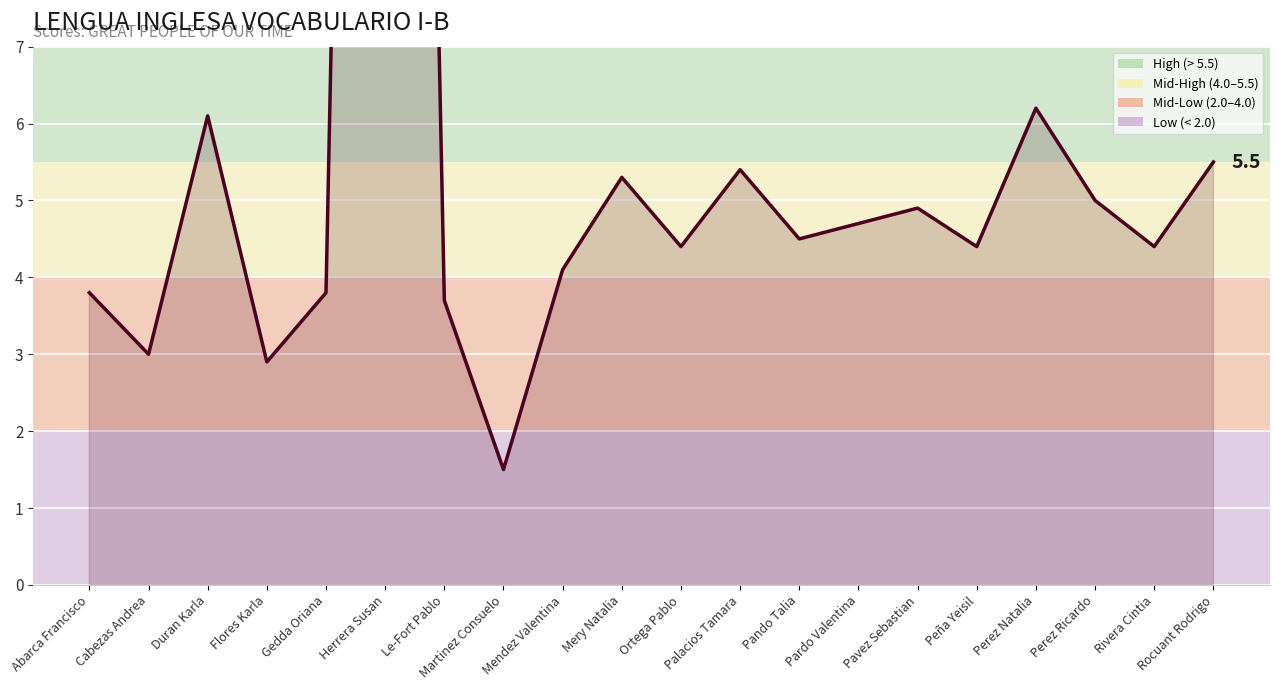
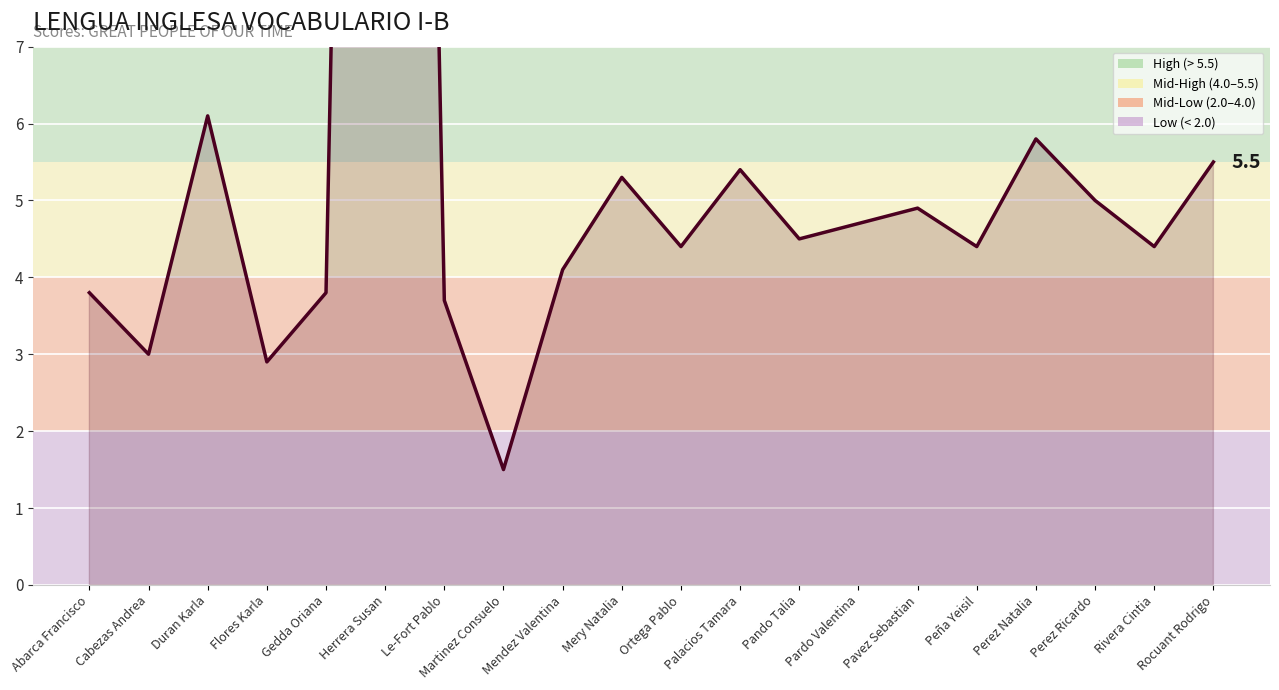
  {
    "Abarca Francisco": 3.8,
    "Cabezas Andrea": 3.0,
    "Duran Karla": 6.1,
    "Flores Karla": 2.9,
    "Gedda Oriana": 3.8,
    "Le-Fort Pablo": 3.7,
    "Martinez Consuelo": 1.5,
    "Mendez Valentina": 4.1,
    "Mery Natalia": 5.3,
    "Ortega Pablo": 4.4,
    "Palacios Tamara": 5.4,
    "Pando Talia": 4.5,
    "Pardo Valentina": 4.7,
    "Pavez Sebastian": 4.9,
    "Peña Yeisil": 4.4,
-   "Perez Natalia": 6.2,
+   "Perez Natalia": 5.8,
    "Perez Ricardo": 5.0,
    "Rivera Cintia": 4.4
  }
